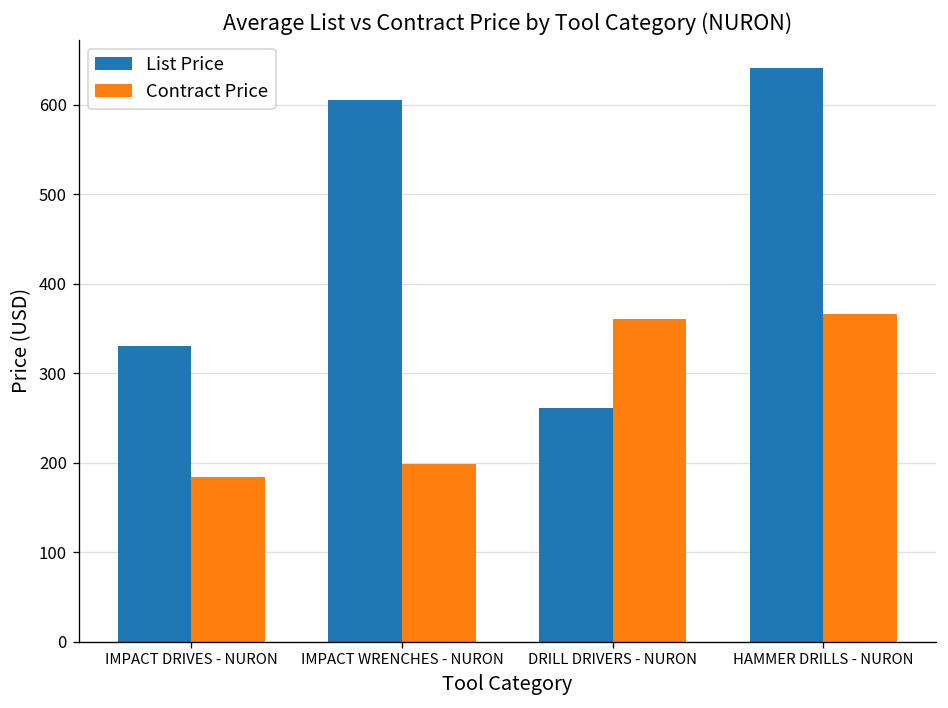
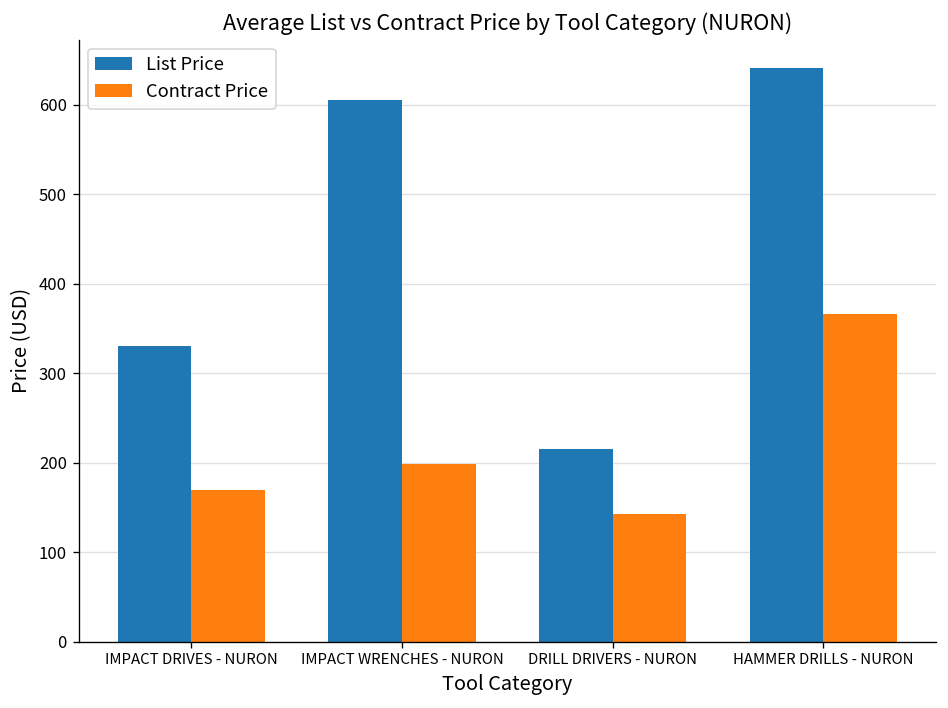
  {
    "List Price": {
      "IMPACT DRIVES - NURON": 330,
      "IMPACT WRENCHES - NURON": 610,
-     "DRILL DRIVERS - NURON": 260,
+     "DRILL DRIVERS - NURON": 220,
      "HAMMER DRILLS - NURON": 640
    },
    "Contract Price": {
-     "IMPACT DRIVES - NURON": 180,
+     "IMPACT DRIVES - NURON": 170,
      "IMPACT WRENCHES - NURON": 200,
-     "DRILL DRIVERS - NURON": 360,
+     "DRILL DRIVERS - NURON": 140,
      "HAMMER DRILLS - NURON": 370
    }
  }
